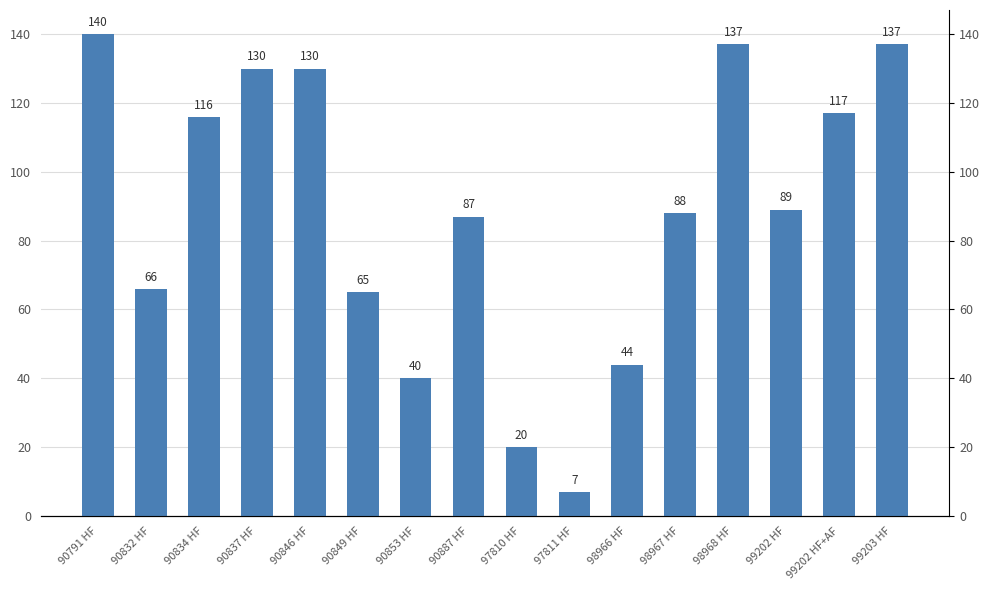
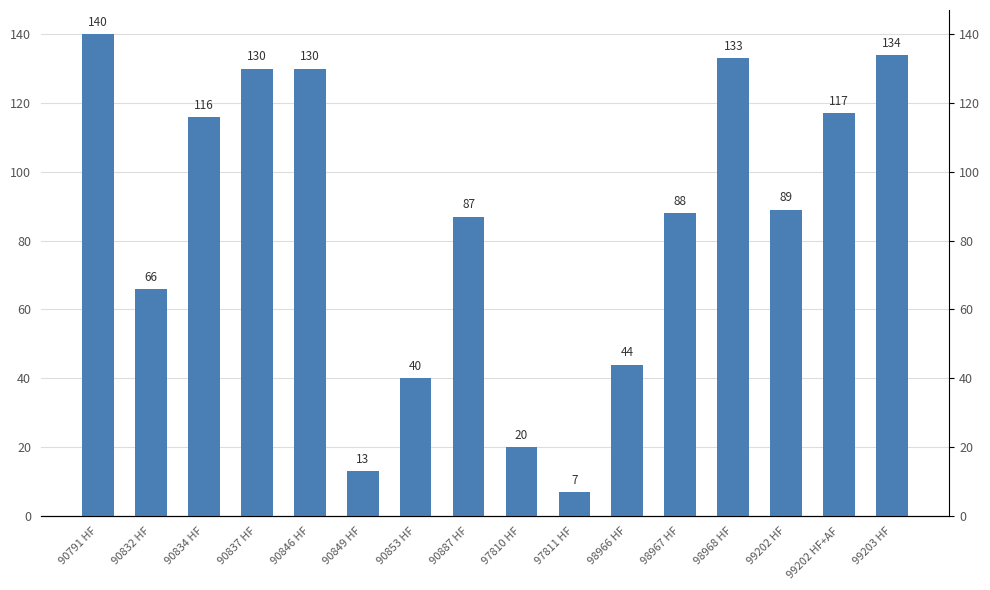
  {
    "90791 HF": 140,
    "90832 HF": 66,
    "90834 HF": 116,
    "90837 HF": 130,
    "90846 HF": 130,
-   "90849 HF": 65,
+   "90849 HF": 13,
    "90853 HF": 40,
    "90887 HF": 87,
    "97810 HF": 20,
    "97811 HF": 7,
    "98966 HF": 44,
    "98967 HF": 88,
-   "98968 HF": 137,
+   "98968 HF": 133,
    "99202 HF": 89,
    "99202 HF+AF": 117,
-   "99203 HF": 137
+   "99203 HF": 134
  }
